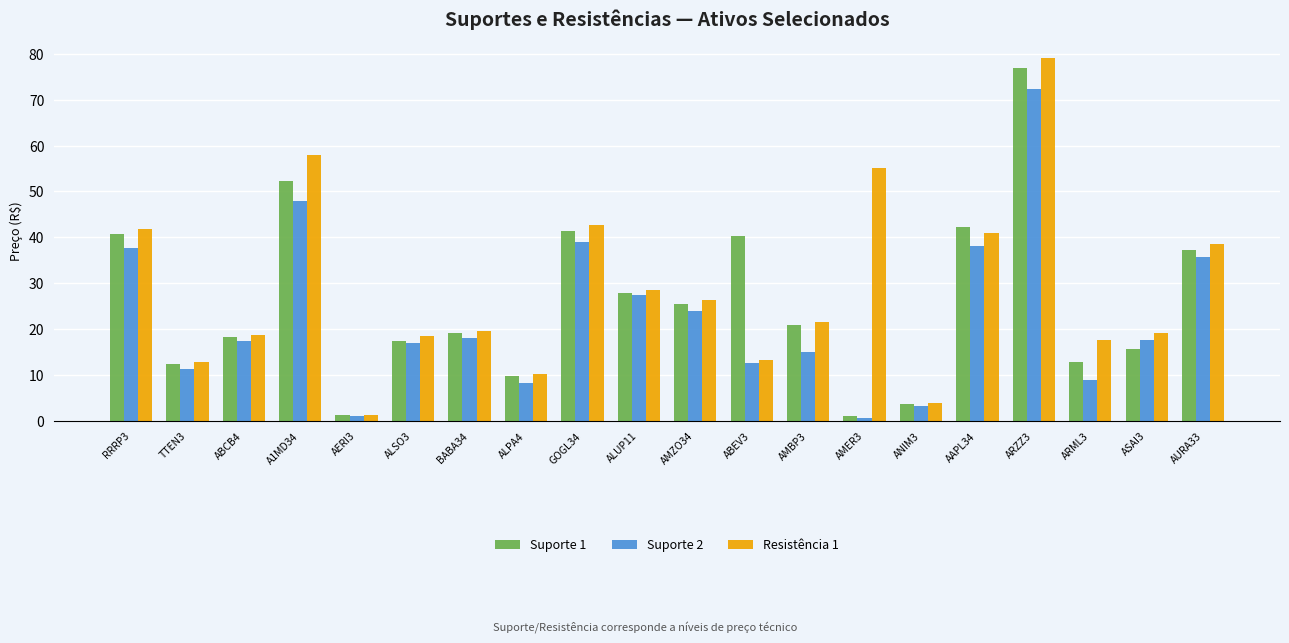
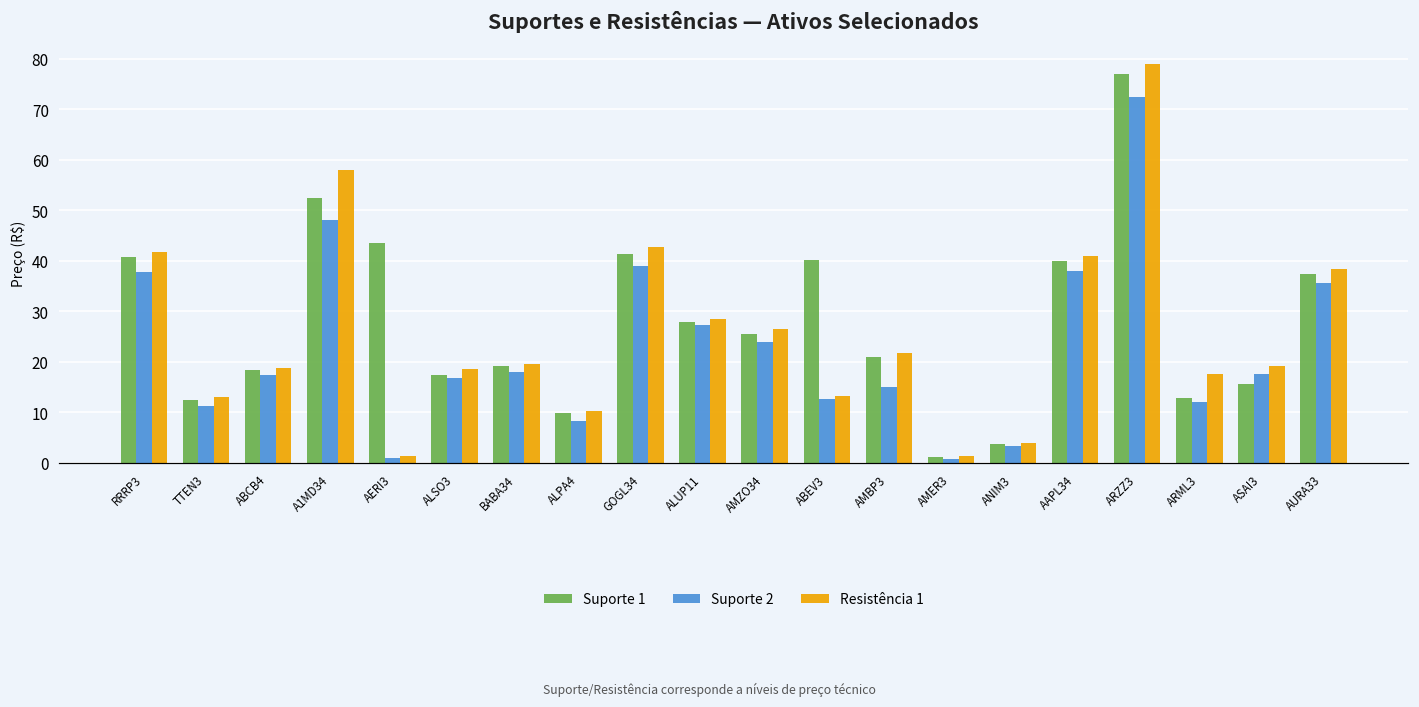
  {
    "Suporte 1": {
      "RRRP3": 41,
      "TTEN3": 12,
      "ABCB4": 18,
      "A1MD34": 52,
-     "AERI3": 1,
+     "AERI3": 44,
      "ALSO3": 17,
      "BABA34": 19,
      "ALPA4": 10,
      "GOGL34": 41,
      "ALUP11": 28,
      "AMZO34": 26,
      "ABEV3": 40,
      "AMBP3": 21,
      "AMER3": 1,
      "ANIM3": 4,
-     "AAPL34": 42,
+     "AAPL34": 40,
      "ARZZ3": 77,
      "ARML3": 13,
      "ASAI3": 16,
      "AURA33": 37
    },
    "Suporte 2": {
      "RRRP3": 38,
      "TTEN3": 11,
      "ABCB4": 17,
      "A1MD34": 48,
      "AERI3": 1,
      "ALSO3": 17,
      "BABA34": 18,
      "ALPA4": 8,
      "GOGL34": 39,
      "ALUP11": 27,
      "AMZO34": 24,
      "ABEV3": 13,
      "AMBP3": 15,
      "AMER3": 1,
      "ANIM3": 3,
      "AAPL34": 38,
      "ARZZ3": 72,
-     "ARML3": 9,
+     "ARML3": 12,
      "ASAI3": 18,
      "AURA33": 36
    },
    "Resistência 1": {
      "RRRP3": 42,
      "TTEN3": 13,
      "ABCB4": 19,
      "A1MD34": 58,
      "AERI3": 1,
      "ALSO3": 19,
      "BABA34": 20,
      "ALPA4": 10,
      "GOGL34": 43,
      "ALUP11": 28,
      "AMZO34": 26,
      "ABEV3": 13,
      "AMBP3": 22,
-     "AMER3": 55,
+     "AMER3": 1,
      "ANIM3": 4,
      "AAPL34": 41,
      "ARZZ3": 79,
      "ARML3": 18,
      "ASAI3": 19,
      "AURA33": 38
    }
  }
